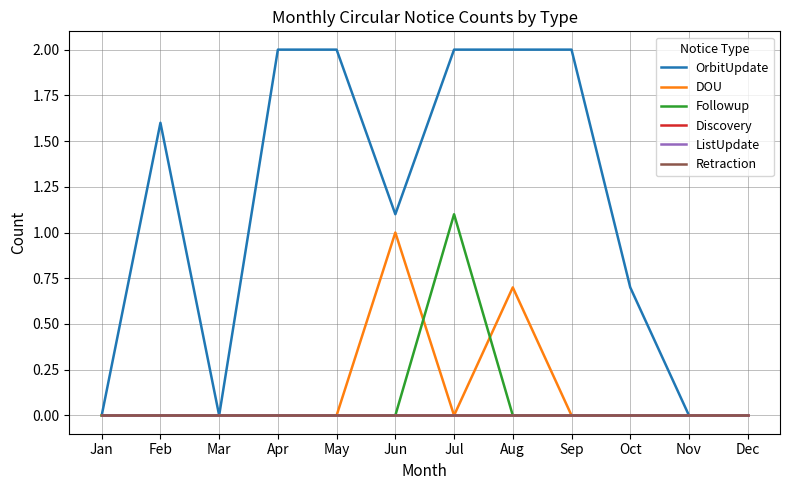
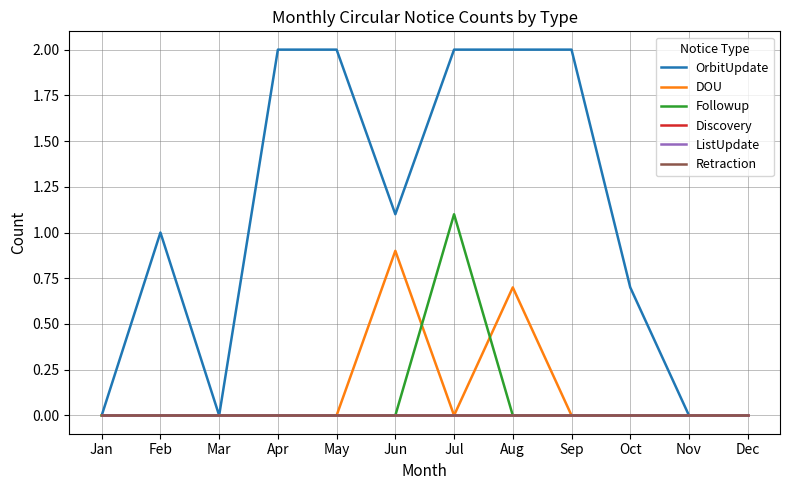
  {
    "OrbitUpdate": {
-     "Feb": 1.6,
+     "Feb": 1.0,
      "Apr": 2.0,
      "May": 2.0,
      "Jun": 1.1,
      "Jul": 2.0,
      "Aug": 2.0,
      "Sep": 2.0,
      "Oct": 0.7
    },
    "DOU": {
-     "Jun": 1.0,
+     "Jun": 0.9,
      "Aug": 0.7
    },
    "Followup": {
      "Jul": 1.1
    }
  }
